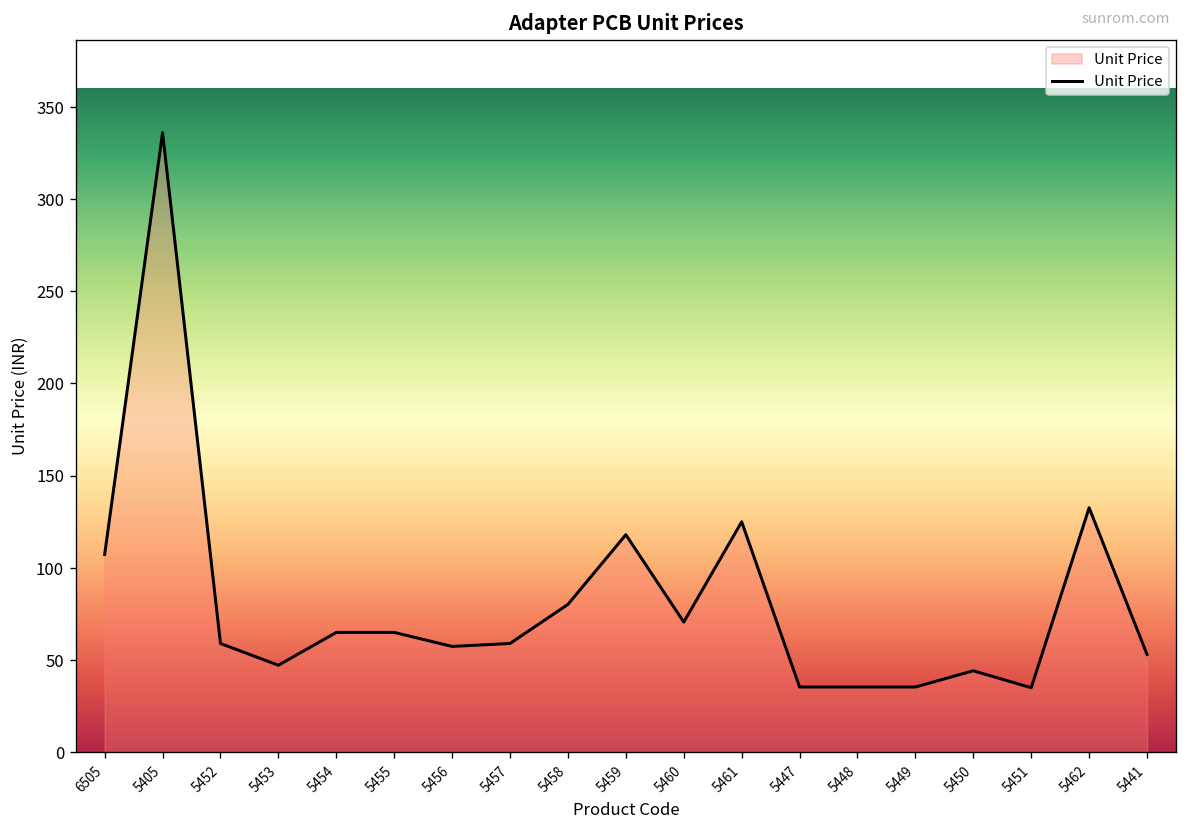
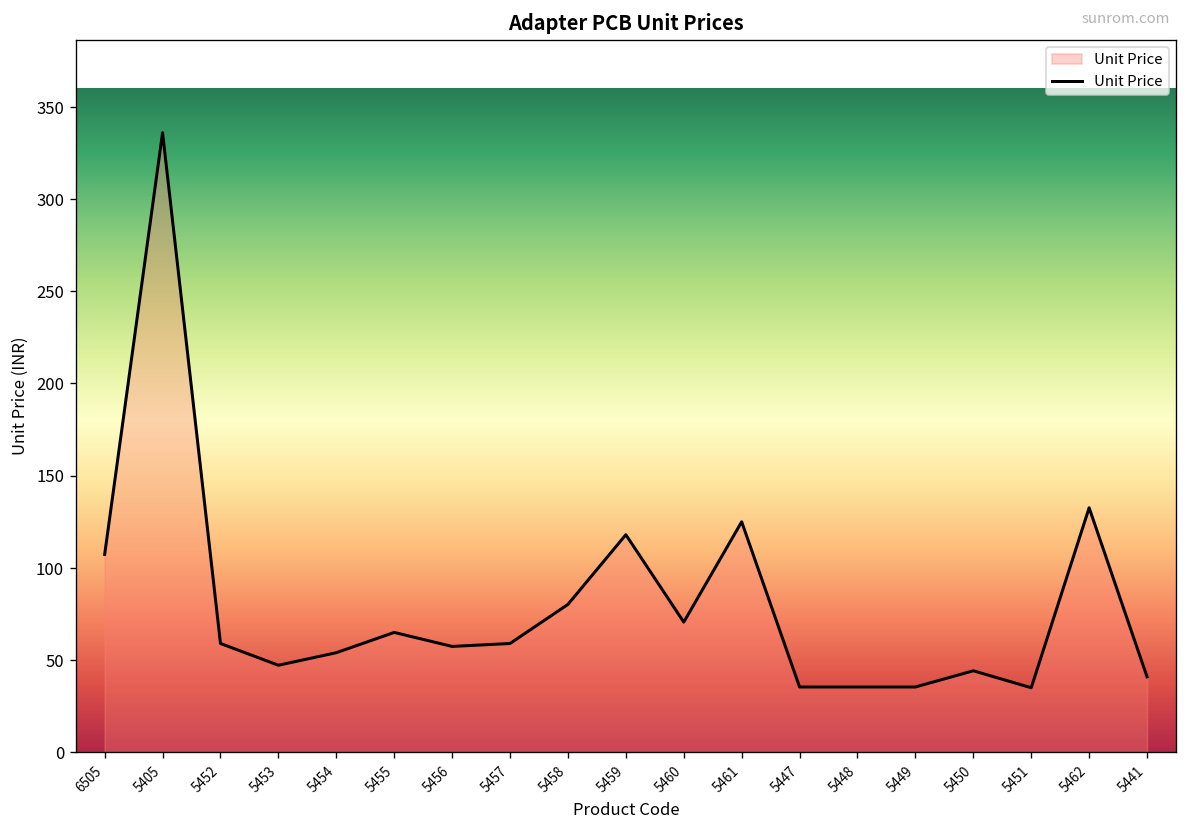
  {
    "6505": 107,
    "5405": 336,
    "5452": 59,
    "5453": 47,
-   "5454": 65,
+   "5454": 54,
    "5455": 65,
    "5456": 57,
    "5457": 59,
    "5458": 80,
    "5459": 118,
    "5460": 71,
    "5461": 125,
    "5447": 35,
    "5448": 35,
    "5449": 35,
    "5450": 44,
    "5451": 35,
    "5462": 133,
-   "5441": 53
+   "5441": 41
  }
